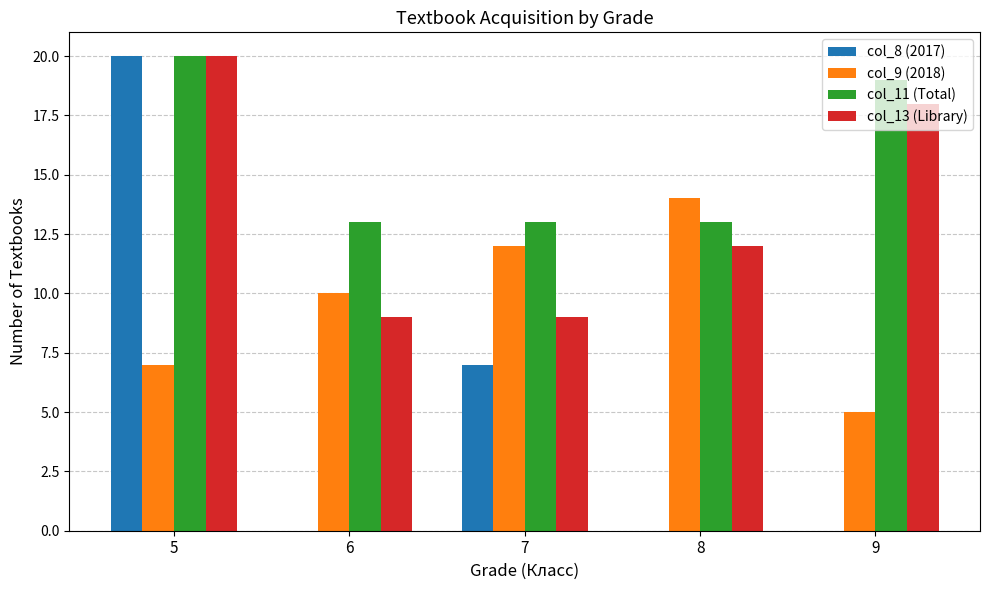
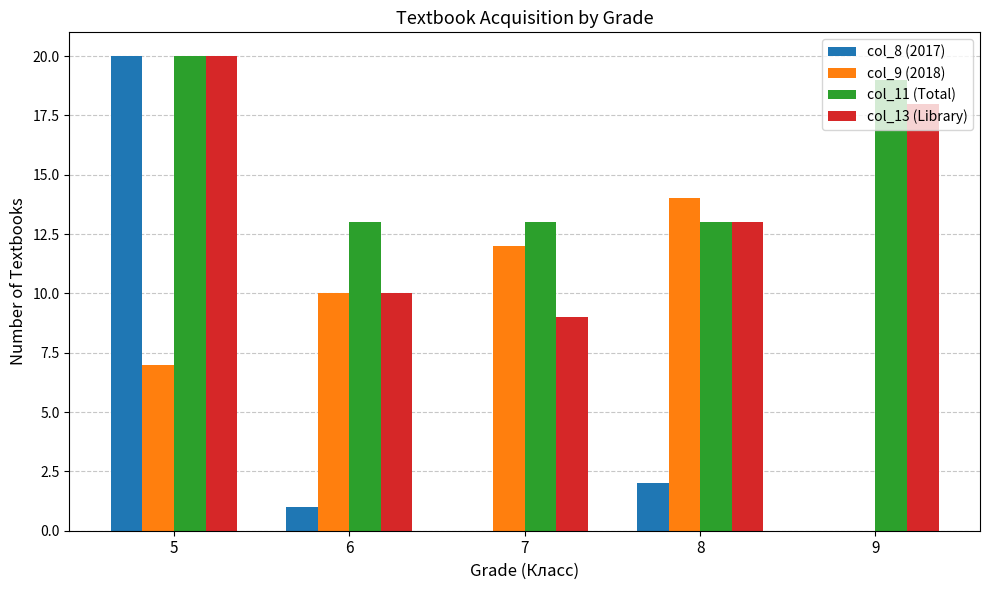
  {
    "col_8 (2017)": {
      "5": 20,
-     "6": 0,
-     "7": 7,
-     "8": 0,
+     "6": 1,
+     "7": 0,
+     "8": 2,
      "9": 0
    },
    "col_9 (2018)": {
      "5": 7,
      "6": 10,
      "7": 12,
      "8": 14,
-     "9": 5
+     "9": 0
    },
    "col_11 (Total)": {
      "5": 20,
      "6": 13,
      "7": 13,
      "8": 13
    },
    "col_13 (Library)": {
      "5": 20,
-     "6": 9,
+     "6": 10,
      "7": 9,
-     "8": 12
+     "8": 13
    }
  }
